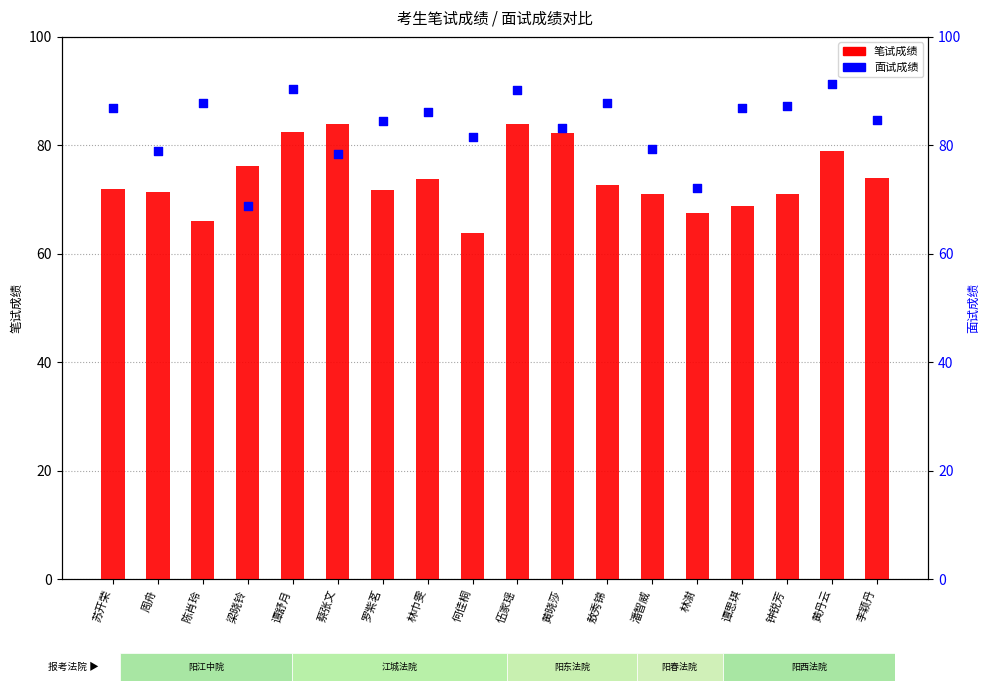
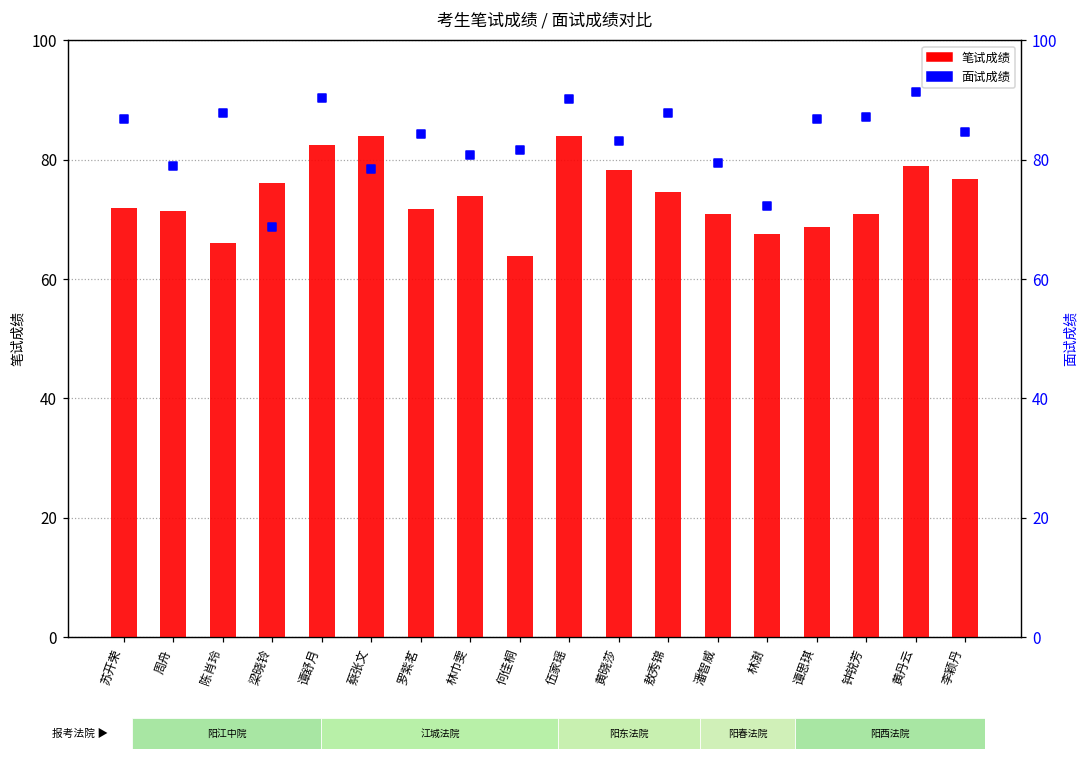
  {
    "笔试成绩": {
      "苏开荣": 72,
      "周舟": 71,
      "陈肖玲": 66,
      "梁晓铃": 76,
      "谭舒月": 82,
      "蔡张文": 84,
      "罗紫茗": 72,
      "林巾雯": 74,
      "何佳桐": 64,
      "伍家瑶": 84,
-     "黄晓莎": 82,
-     "敖秀锦": 73,
+     "黄晓莎": 78,
+     "敖秀锦": 75,
      "潘智威": 71,
      "林澍": 68,
      "谭思琪": 69,
      "钟锐芳": 71,
      "黄丹云": 79,
-     "李颖丹": 74
+     "李颖丹": 77
    },
    "面试成绩": {
-     "林巾雯": 86
+     "林巾雯": 81
    }
  }
